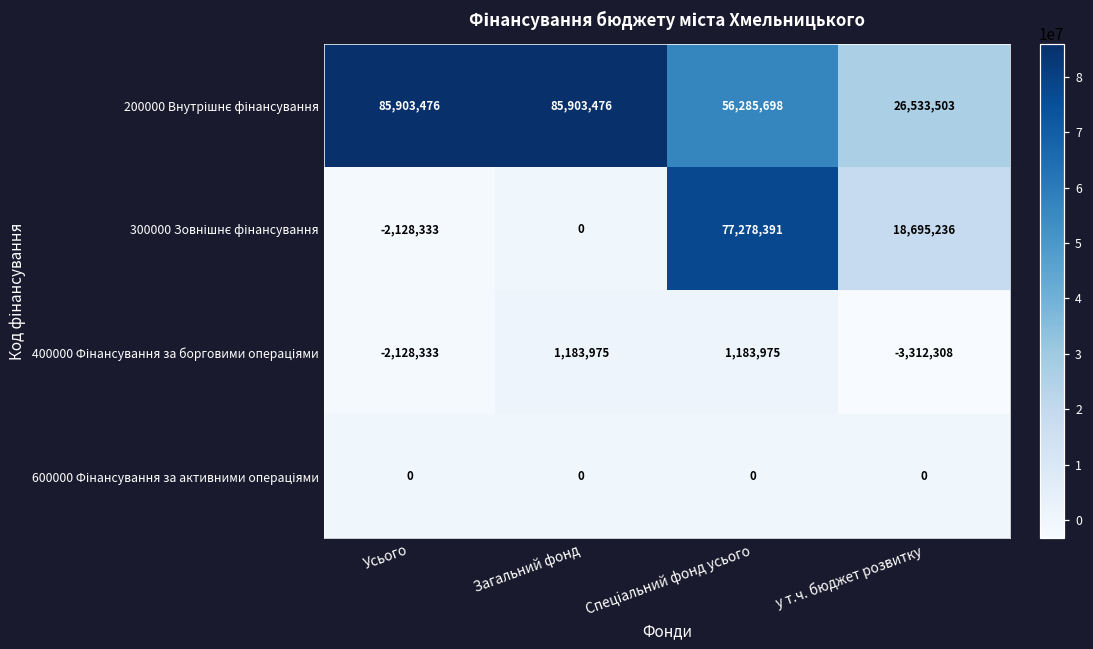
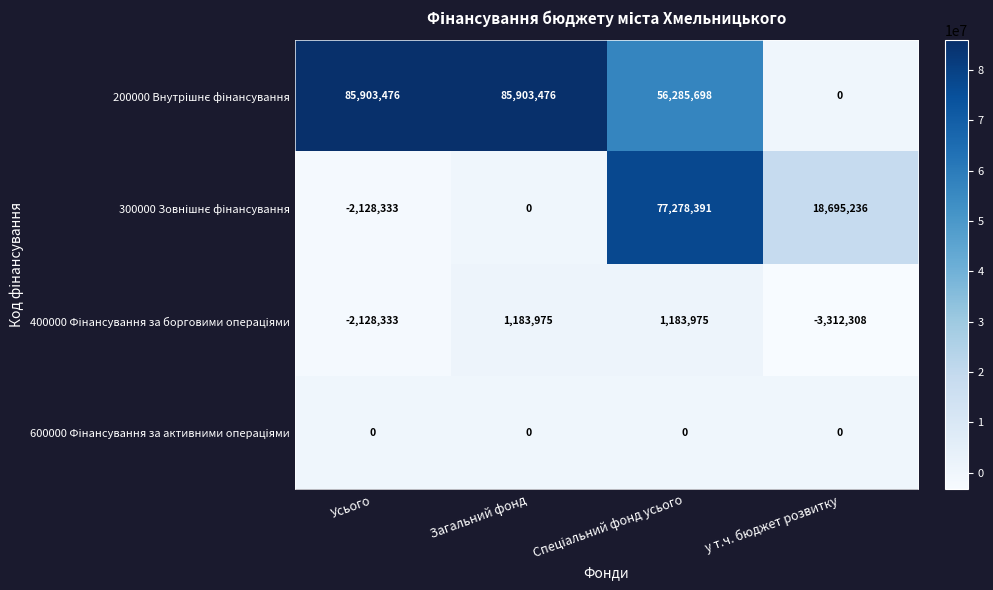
  {
    "200000 Внутрішнє фінансування": {
      "Усього": "85,903,476",
      "Загальний фонд": "85,903,476",
      "Спеціальний фонд усього": "56,285,698",
-     "у т.ч. бюджет розвитку": "26,533,503"
+     "у т.ч. бюджет розвитку": "0"
    },
    "300000 Зовнішнє фінансування": {
      "Усього": "-2,128,333",
      "Загальний фонд": "0",
      "Спеціальний фонд усього": "77,278,391",
      "у т.ч. бюджет розвитку": "18,695,236"
    },
    "400000 Фінансування за борговими операціями": {
      "Усього": "-2,128,333",
      "Загальний фонд": "1,183,975",
      "Спеціальний фонд усього": "1,183,975",
      "у т.ч. бюджет розвитку": "-3,312,308"
    },
    "600000 Фінансування за активними операціями": {
      "Усього": "0",
      "Загальний фонд": "0",
      "Спеціальний фонд усього": "0",
      "у т.ч. бюджет розвитку": "0"
    }
  }
